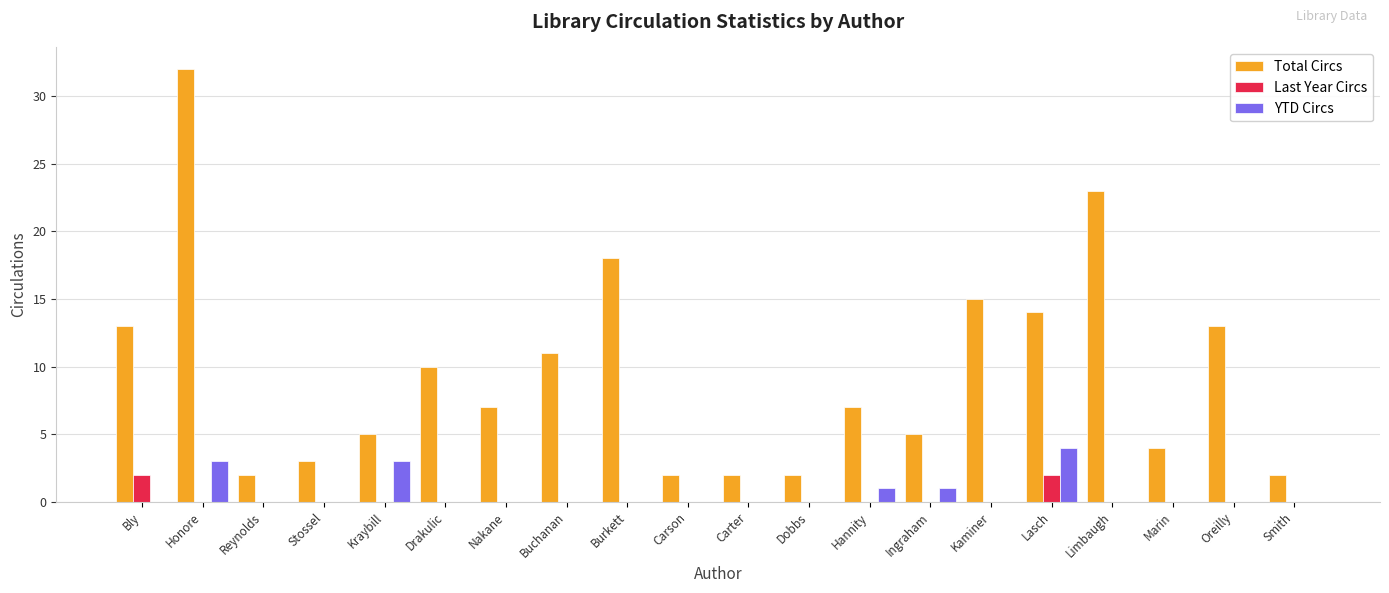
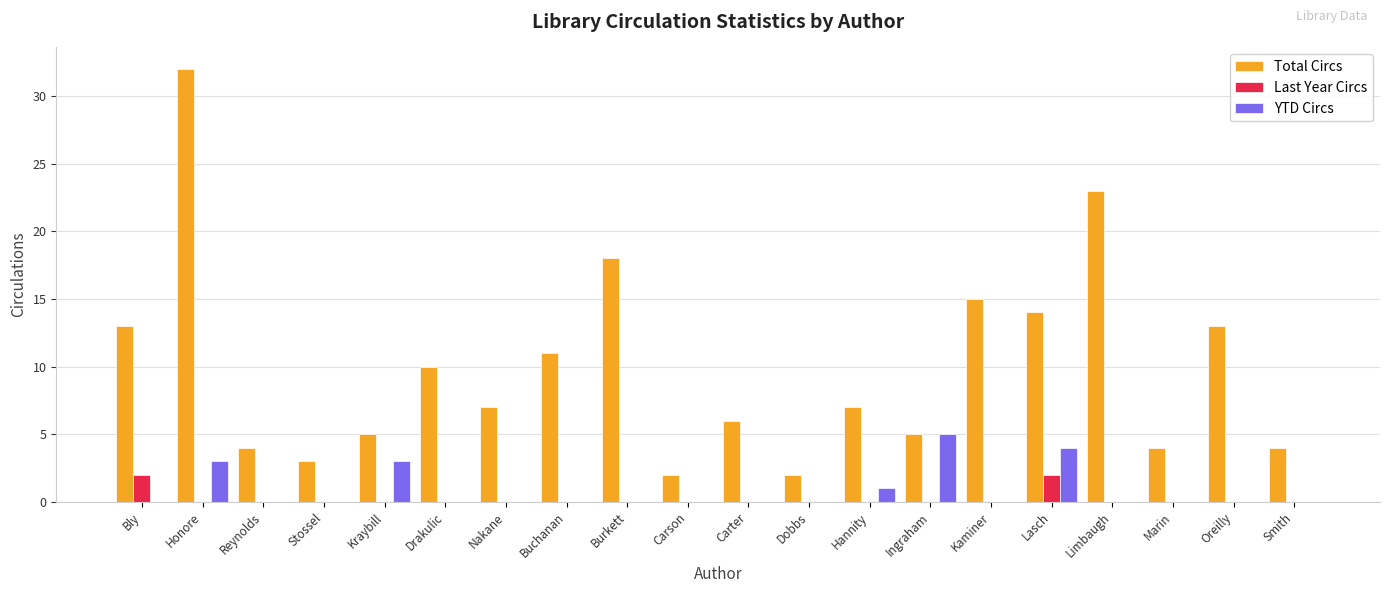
  {
    "Total Circs": {
      "Bly": 13,
      "Honore": 32,
-     "Reynolds": 2,
+     "Reynolds": 4,
      "Stossel": 3,
      "Kraybill": 5,
      "Drakulic": 10,
      "Nakane": 7,
      "Buchanan": 11,
      "Burkett": 18,
      "Carson": 2,
-     "Carter": 2,
+     "Carter": 6,
      "Dobbs": 2,
      "Hannity": 7,
      "Ingraham": 5,
      "Kaminer": 15,
      "Lasch": 14,
      "Limbaugh": 23,
      "Marin": 4,
      "Oreilly": 13,
-     "Smith": 2
+     "Smith": 4
    },
    "Last Year Circs": {
      "Bly": 2,
      "Honore": 0,
      "Reynolds": 0,
      "Stossel": 0,
      "Kraybill": 0,
      "Drakulic": 0,
      "Nakane": 0,
      "Buchanan": 0,
      "Burkett": 0,
      "Carson": 0,
      "Carter": 0,
      "Dobbs": 0,
      "Hannity": 0,
      "Ingraham": 0,
      "Kaminer": 0,
      "Lasch": 2,
      "Limbaugh": 0,
      "Marin": 0,
      "Oreilly": 0,
      "Smith": 0
    },
    "YTD Circs": {
      "Bly": 0,
      "Honore": 3,
      "Reynolds": 0,
      "Stossel": 0,
      "Kraybill": 3,
      "Drakulic": 0,
      "Nakane": 0,
      "Buchanan": 0,
      "Burkett": 0,
      "Carson": 0,
      "Carter": 0,
      "Dobbs": 0,
      "Hannity": 1,
-     "Ingraham": 1,
+     "Ingraham": 5,
      "Kaminer": 0,
      "Lasch": 4,
      "Limbaugh": 0,
      "Marin": 0,
      "Oreilly": 0,
      "Smith": 0
    }
  }
